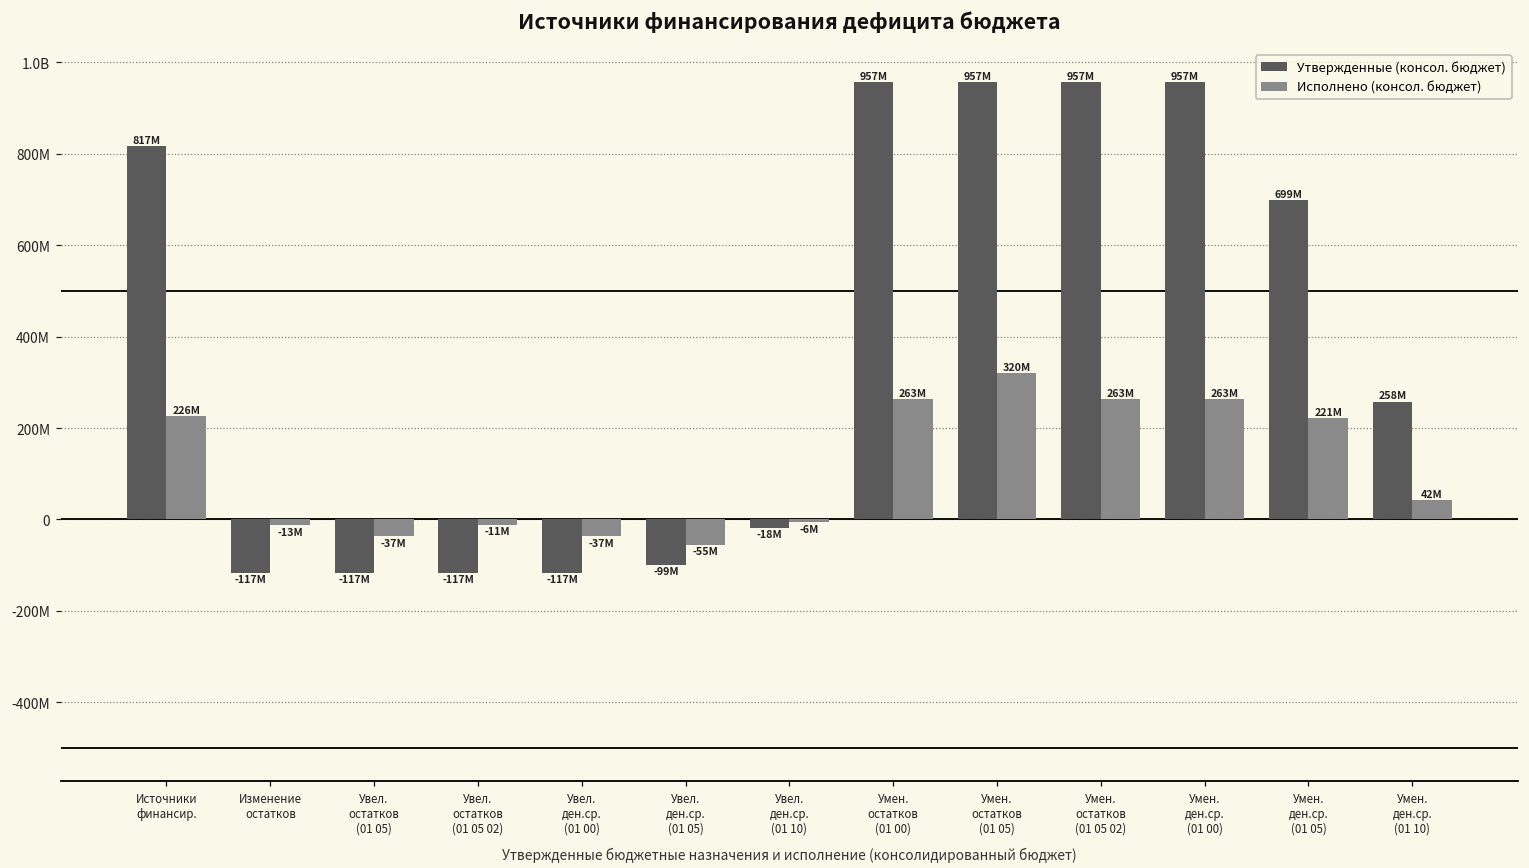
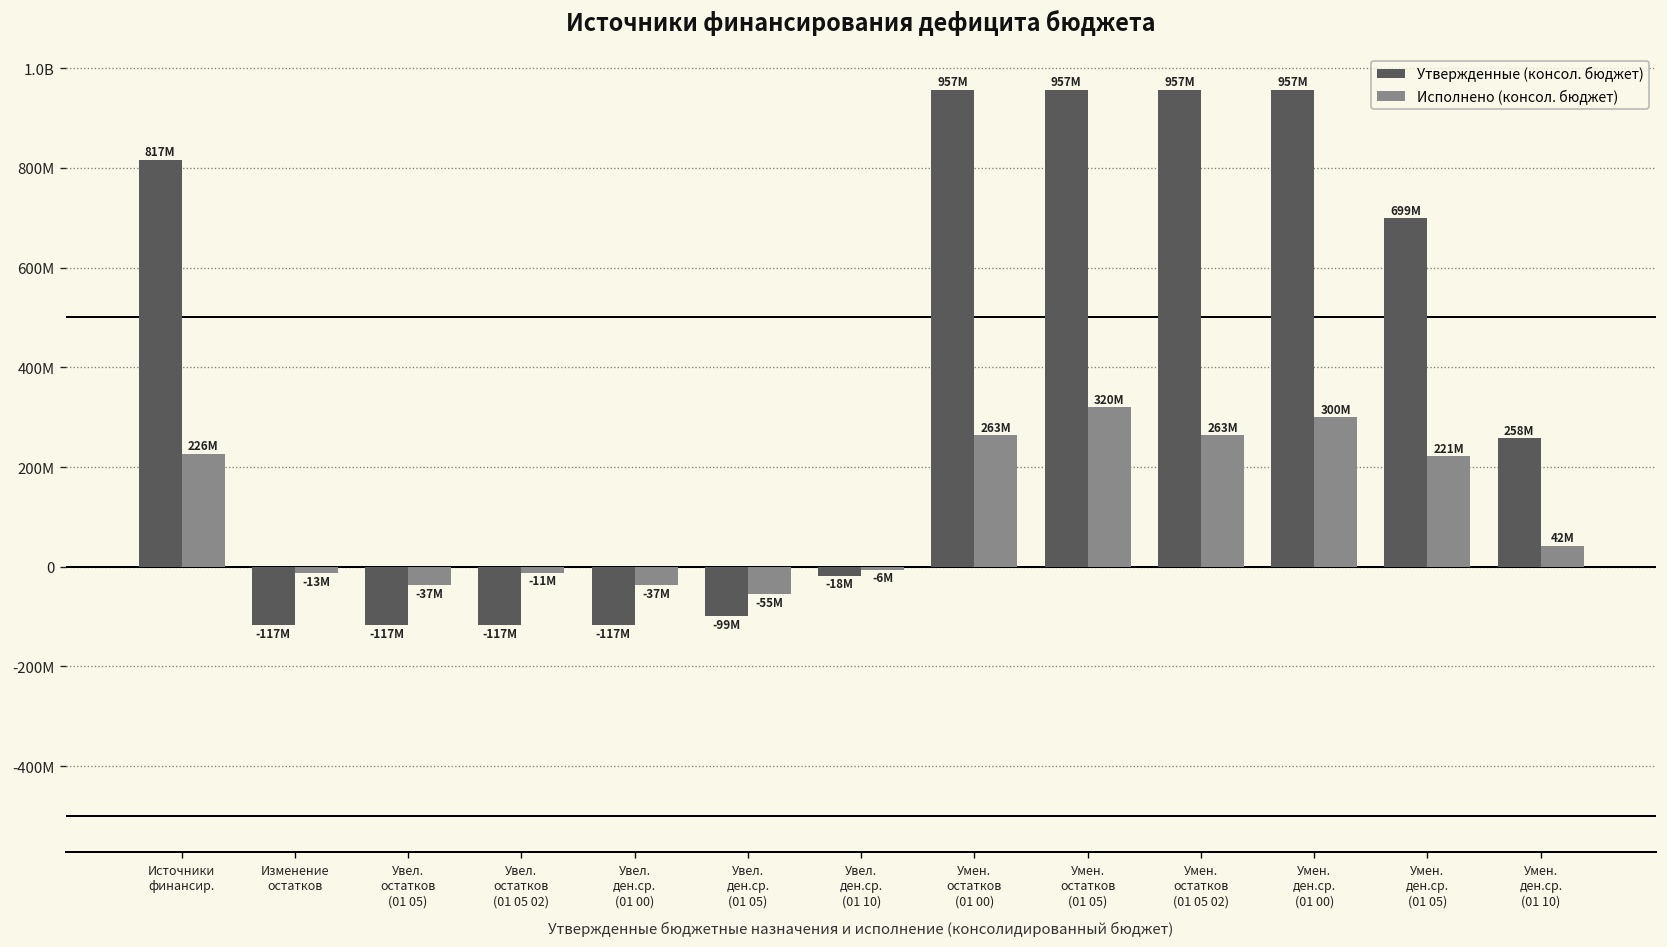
  {
    "Утвержденные (консол. бюджет)": {
      "Источники финансир.": "817M",
      "Изменение остатков": "-117M",
      "Увел. остатков (01 05)": "-117M",
      "Увел. остатков (01 05 02)": "-117M",
      "Увел. ден.ср. (01 00)": "-117M",
      "Увел. ден.ср. (01 05)": "-99M",
      "Увел. ден.ср. (01 10)": "-18M",
      "Умен. остатков (01 00)": "957M",
      "Умен. остатков (01 05)": "957M",
      "Умен. остатков (01 05 02)": "957M",
      "Умен. ден.ср. (01 00)": "957M",
      "Умен. ден.ср. (01 05)": "699M",
      "Умен. ден.ср. (01 10)": "258M"
    },
    "Исполнено (консол. бюджет)": {
      "Источники финансир.": "226M",
      "Изменение остатков": "-13M",
      "Увел. остатков (01 05)": "-37M",
      "Увел. остатков (01 05 02)": "-11M",
      "Увел. ден.ср. (01 00)": "-37M",
      "Увел. ден.ср. (01 05)": "-55M",
      "Увел. ден.ср. (01 10)": "-6M",
      "Умен. остатков (01 00)": "263M",
      "Умен. остатков (01 05)": "320M",
      "Умен. остатков (01 05 02)": "263M",
-     "Умен. ден.ср. (01 00)": "263M",
+     "Умен. ден.ср. (01 00)": "300M",
      "Умен. ден.ср. (01 05)": "221M",
      "Умен. ден.ср. (01 10)": "42M"
    }
  }
